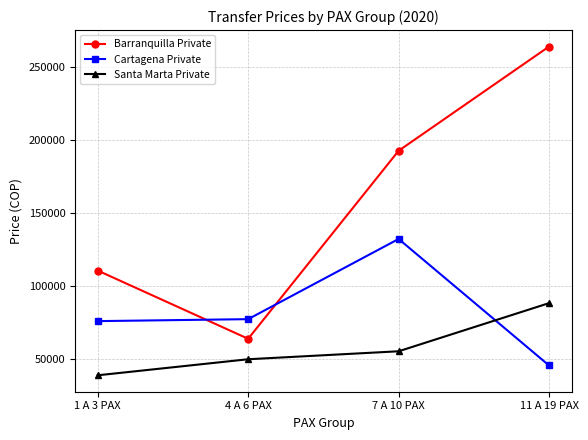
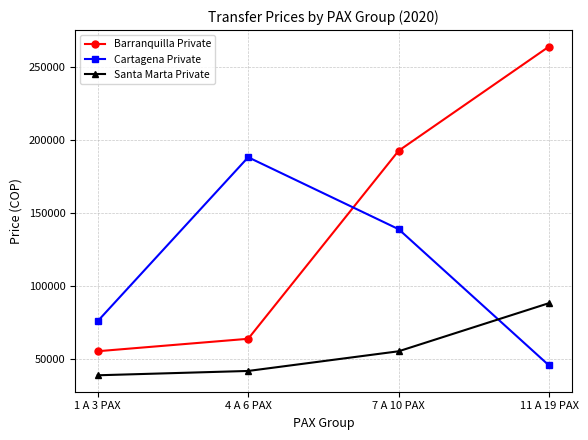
  {
    "Barranquilla Private": {
-     "1 A 3 PAX": 110000,
+     "1 A 3 PAX": 55000,
      "4 A 6 PAX": 64000,
      "7 A 10 PAX": 193000,
      "11 A 19 PAX": 264000
    },
    "Cartagena Private": {
      "1 A 3 PAX": 76000,
-     "4 A 6 PAX": 77000,
-     "7 A 10 PAX": 132000,
+     "4 A 6 PAX": 188000,
+     "7 A 10 PAX": 139000,
      "11 A 19 PAX": 45000
    },
    "Santa Marta Private": {
      "1 A 3 PAX": 39000,
-     "4 A 6 PAX": 50000,
+     "4 A 6 PAX": 41000,
      "7 A 10 PAX": 55000,
      "11 A 19 PAX": 88000
    }
  }
